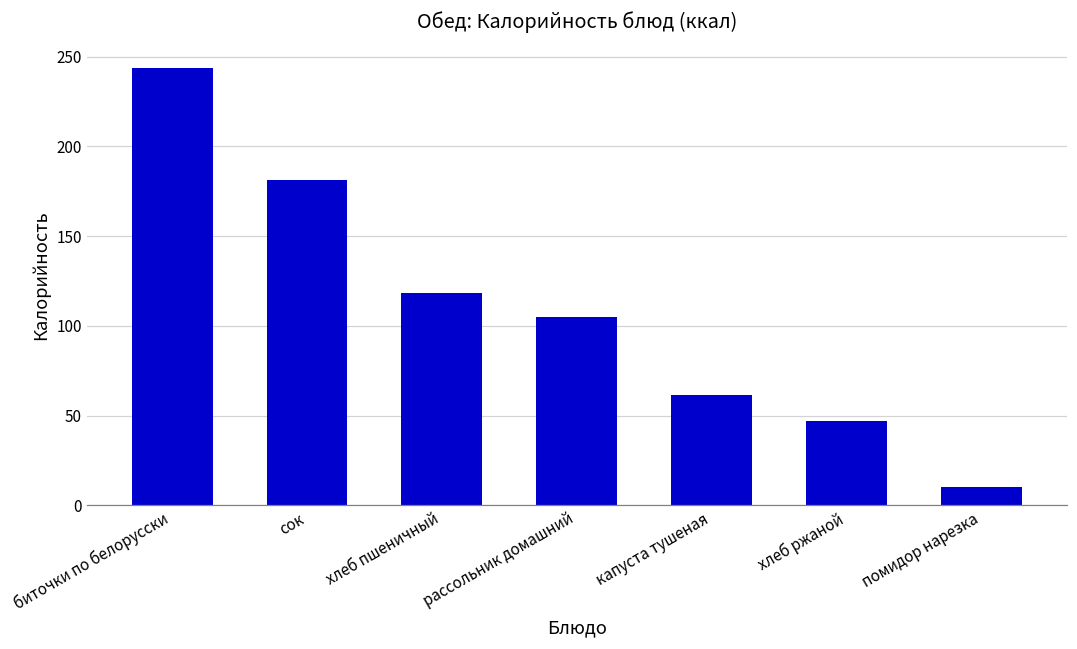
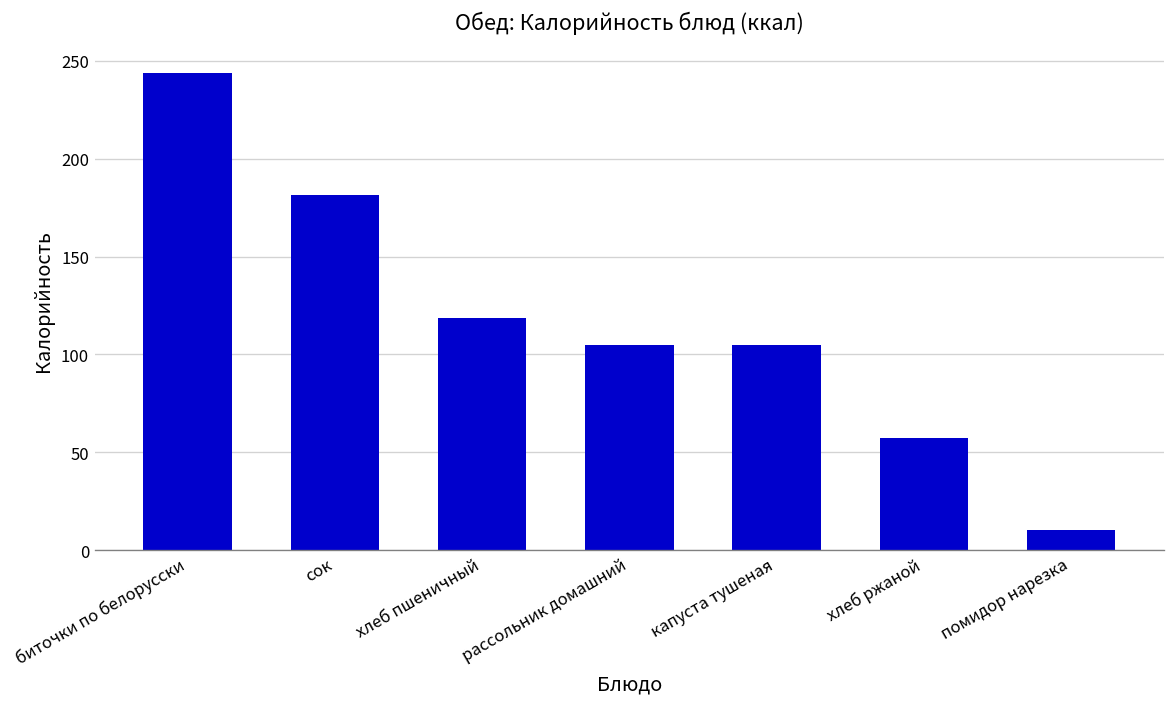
  {
    "биточки по белорусски": 244,
    "сок": 181,
    "хлеб пшеничный": 118,
    "рассольник домашний": 105,
-   "капуста тушеная": 61,
-   "хлеб ржаной": 47,
+   "капуста тушеная": 105,
+   "хлеб ржаной": 57,
    "помидор нарезка": 10
  }
